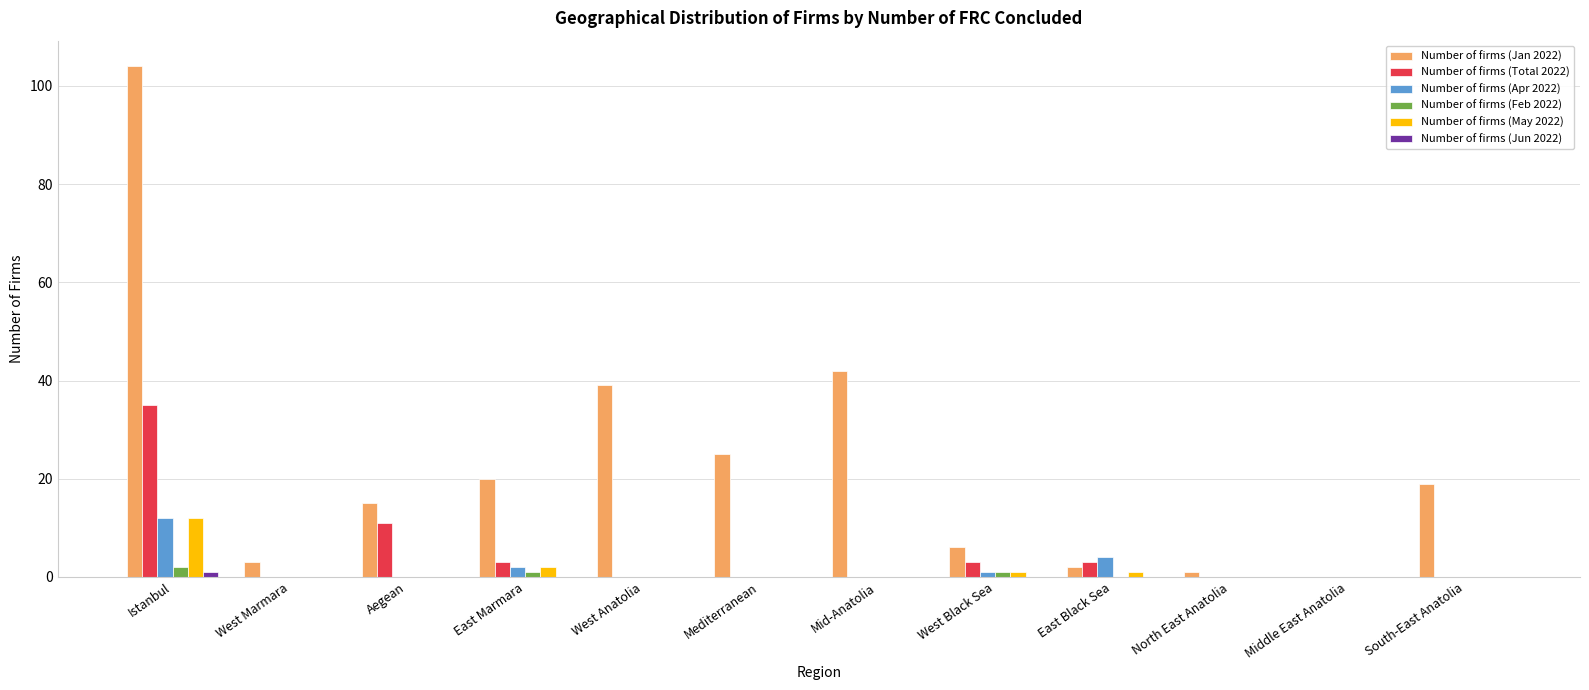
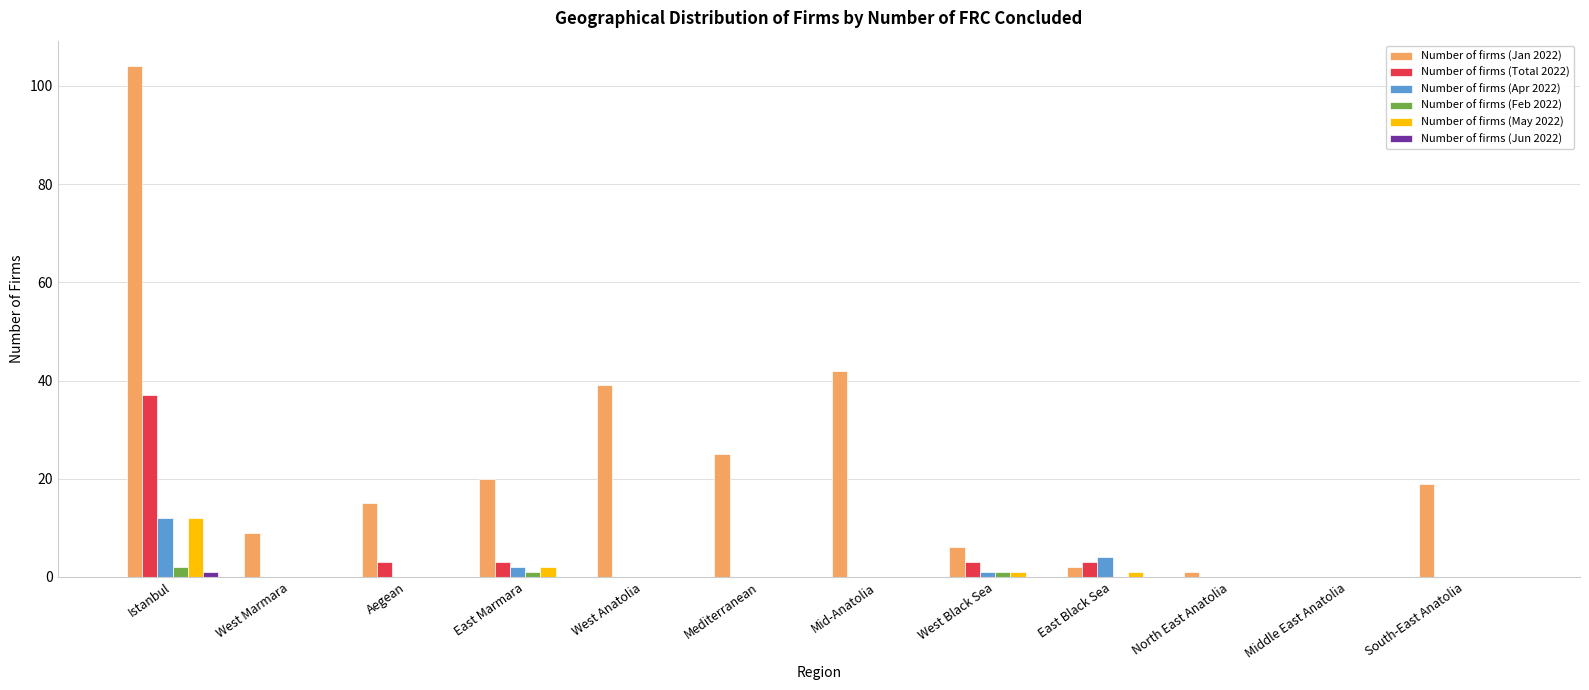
  {
    "Number of firms (Jan 2022)": {
      "Istanbul": 104,
-     "West Marmara": 3,
+     "West Marmara": 9,
      "Aegean": 15,
      "East Marmara": 20,
      "West Anatolia": 39,
      "Mediterranean": 25,
      "Mid-Anatolia": 42,
      "West Black Sea": 6,
      "East Black Sea": 2,
      "North East Anatolia": 1,
      "Middle East Anatolia": 0,
      "South-East Anatolia": 19
    },
    "Number of firms (Total 2022)": {
-     "Istanbul": 35,
+     "Istanbul": 37,
      "West Marmara": 0,
-     "Aegean": 11,
+     "Aegean": 3,
      "East Marmara": 3,
      "West Anatolia": 0,
      "Mediterranean": 0,
      "Mid-Anatolia": 0,
      "West Black Sea": 3,
      "East Black Sea": 3,
      "North East Anatolia": 0,
      "Middle East Anatolia": 0,
      "South-East Anatolia": 0
    },
    "Number of firms (Apr 2022)": {
      "Istanbul": 12,
      "West Marmara": 0,
      "Aegean": 0,
      "East Marmara": 2,
      "West Anatolia": 0,
      "Mediterranean": 0,
      "Mid-Anatolia": 0,
      "West Black Sea": 1,
      "East Black Sea": 4,
      "North East Anatolia": 0,
      "Middle East Anatolia": 0,
      "South-East Anatolia": 0
    },
    "Number of firms (Feb 2022)": {
      "Istanbul": 2,
      "West Marmara": 0,
      "Aegean": 0,
      "East Marmara": 1,
      "West Anatolia": 0,
      "Mediterranean": 0,
      "Mid-Anatolia": 0,
      "West Black Sea": 1,
      "East Black Sea": 0,
      "North East Anatolia": 0,
      "Middle East Anatolia": 0,
      "South-East Anatolia": 0
    },
    "Number of firms (May 2022)": {
      "Istanbul": 12,
      "West Marmara": 0,
      "Aegean": 0,
      "East Marmara": 2,
      "West Anatolia": 0,
      "Mediterranean": 0,
      "Mid-Anatolia": 0,
      "West Black Sea": 1,
      "East Black Sea": 1,
      "North East Anatolia": 0,
      "Middle East Anatolia": 0,
      "South-East Anatolia": 0
    },
    "Number of firms (Jun 2022)": {
      "Istanbul": 1,
      "West Marmara": 0,
      "Aegean": 0,
      "East Marmara": 0,
      "West Anatolia": 0,
      "Mediterranean": 0,
      "Mid-Anatolia": 0,
      "West Black Sea": 0,
      "East Black Sea": 0,
      "North East Anatolia": 0,
      "Middle East Anatolia": 0,
      "South-East Anatolia": 0
    }
  }
